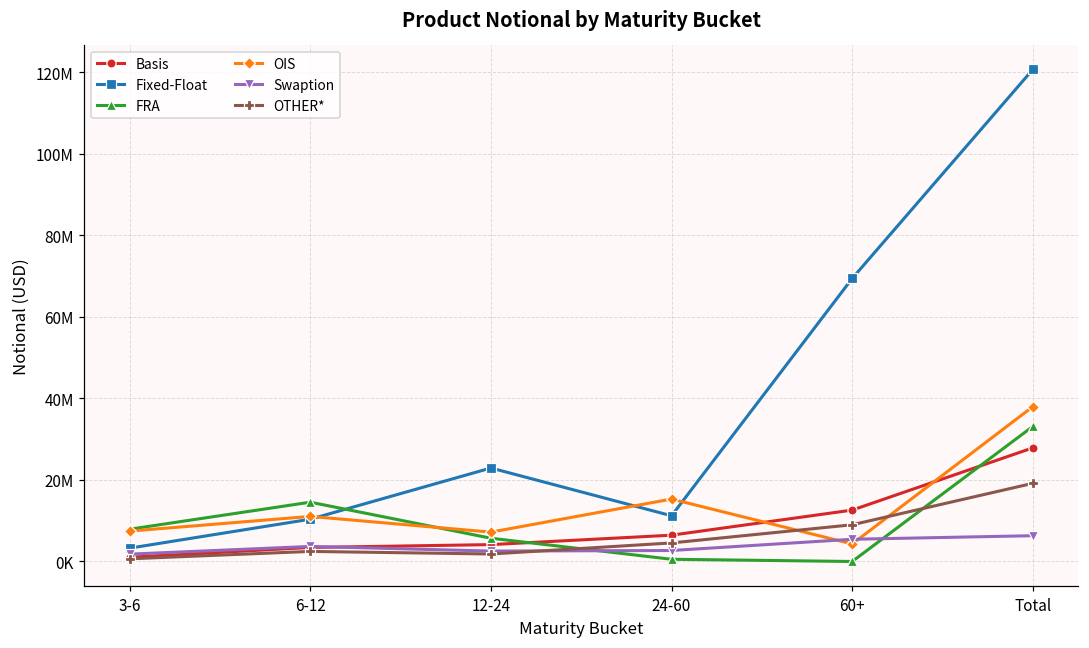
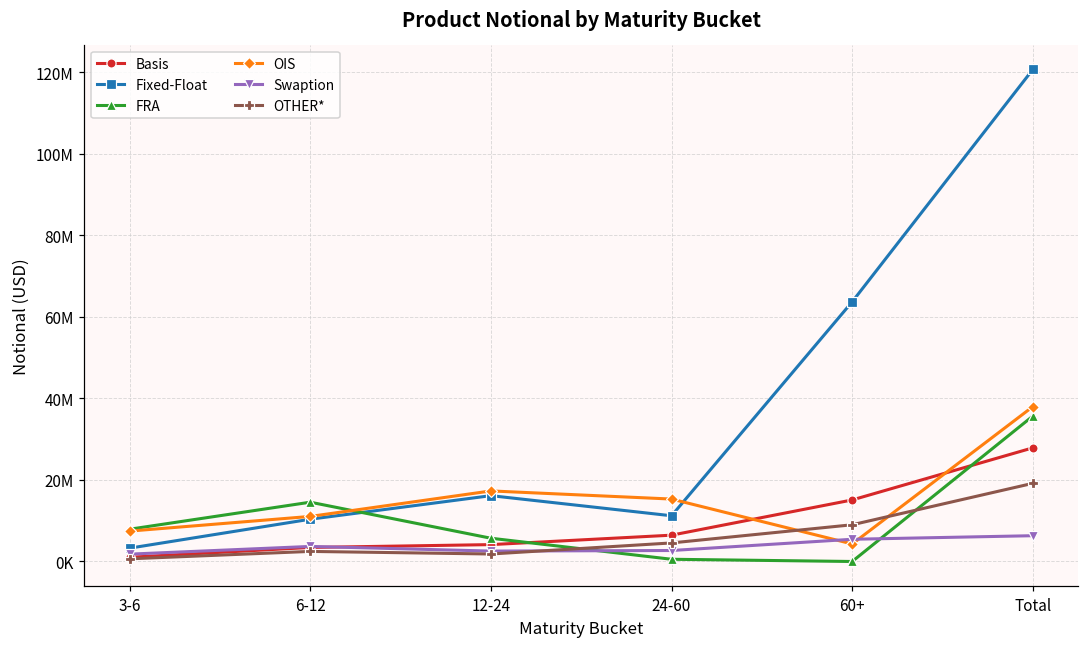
  {
    "Basis": {
      "12-24": 4000000,
      "24-60": 6000000,
-     "60+": 13000000,
+     "60+": 15000000,
      "Total": 28000000
    },
    "Fixed-Float": {
      "3-6": 3000000,
-     "12-24": 23000000,
+     "12-24": 16000000,
      "24-60": 11000000,
-     "60+": 69000000,
+     "60+": 64000000,
      "Total": 121000000
    },
    "FRA": {
      "6-12": 15000000,
      "12-24": 6000000,
      "24-60": 1000000,
      "60+": 0,
-     "Total": 33000000
+     "Total": 36000000
    },
    "OIS": {
-     "12-24": 7000000,
+     "12-24": 17000000,
      "24-60": 15000000,
      "60+": 4000000,
      "Total": 38000000
    },
    "Swaption": {
      "3-6": 2000000,
      "12-24": 3000000,
      "24-60": 3000000,
      "60+": 5000000,
      "Total": 6000000
    },
    "OTHER*": {
      "6-12": 2000000,
      "12-24": 2000000,
      "24-60": 5000000,
      "60+": 9000000,
      "Total": 19000000
    }
  }
